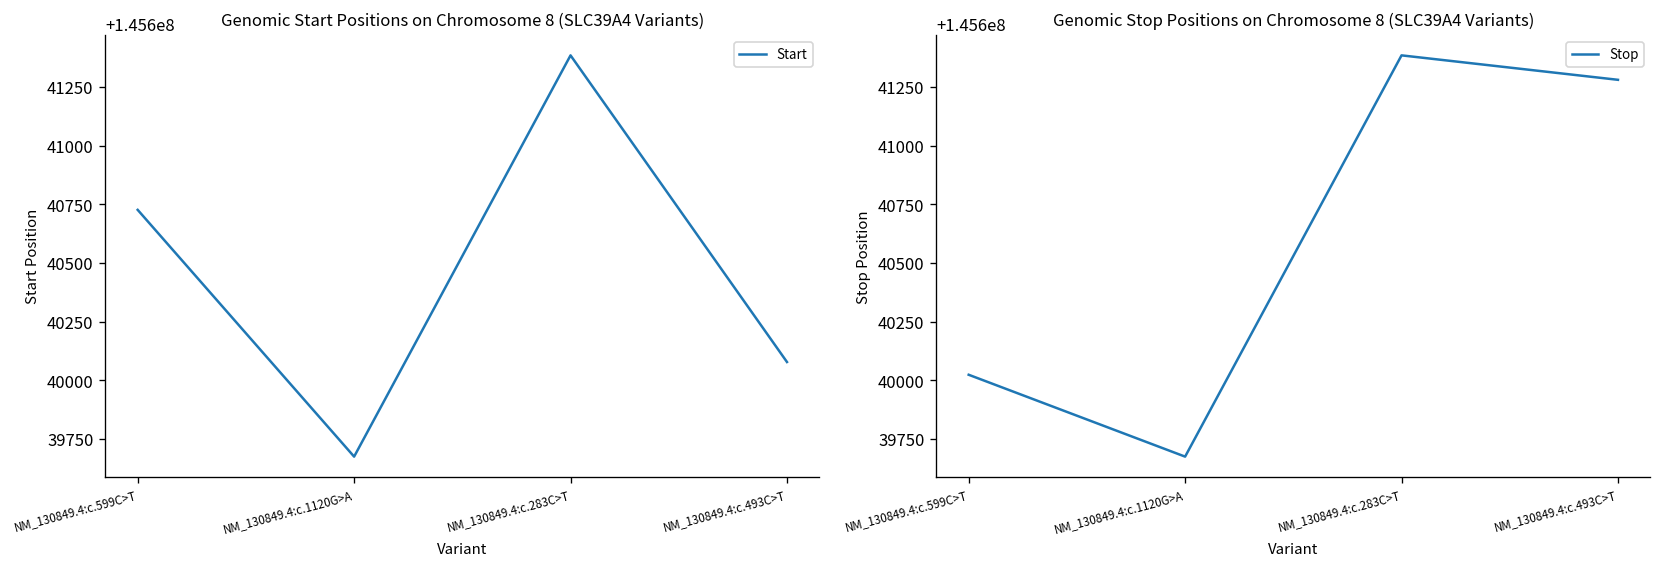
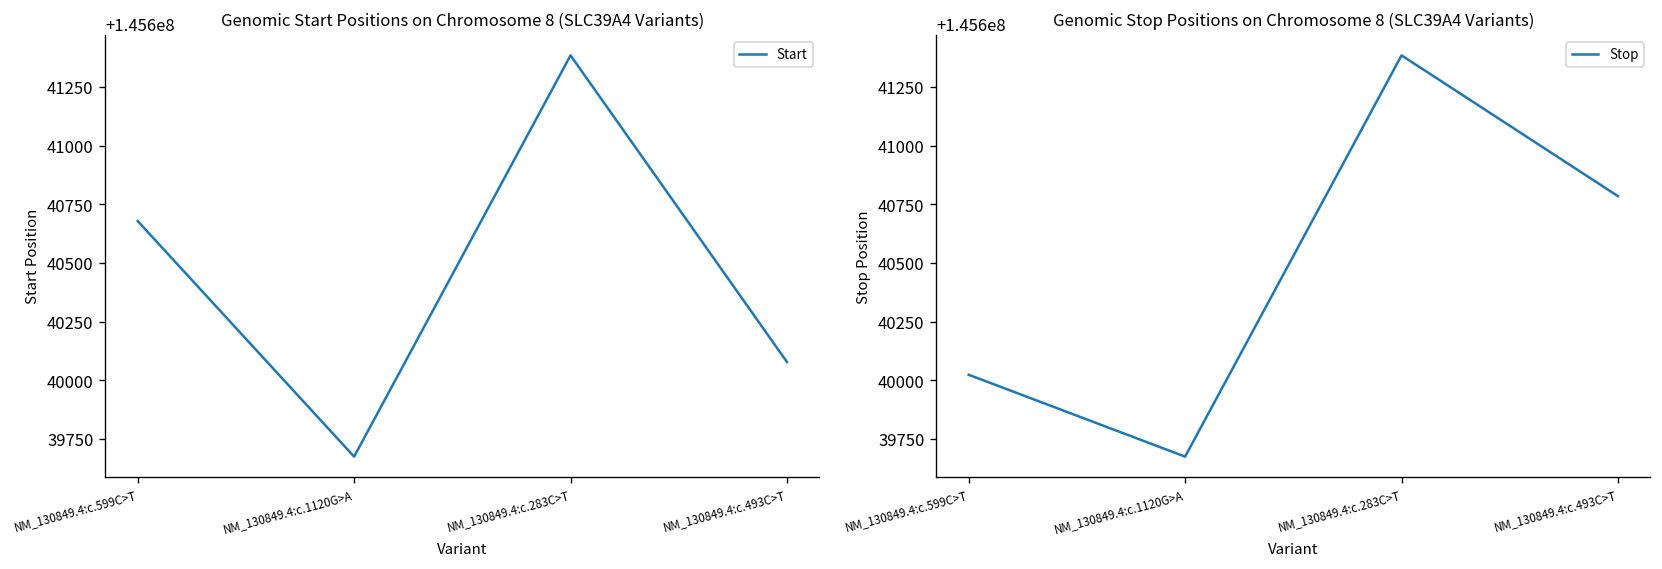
  {
    "Genomic Start Positions on Chromosome 8 (SLC39A4 Variants)": {
-     "NM_130849.4:c.599C>T": 145640730,
+     "NM_130849.4:c.599C>T": 145640680,
      "NM_130849.4:c.1120G>A": 145639680,
      "NM_130849.4:c.283C>T": 145641390,
      "NM_130849.4:c.493C>T": 145640080
    },
    "Genomic Stop Positions on Chromosome 8 (SLC39A4 Variants)": {
      "NM_130849.4:c.599C>T": 145640020,
      "NM_130849.4:c.1120G>A": 145639680,
      "NM_130849.4:c.283C>T": 145641390,
-     "NM_130849.4:c.493C>T": 145641280
+     "NM_130849.4:c.493C>T": 145640790
    }
  }
